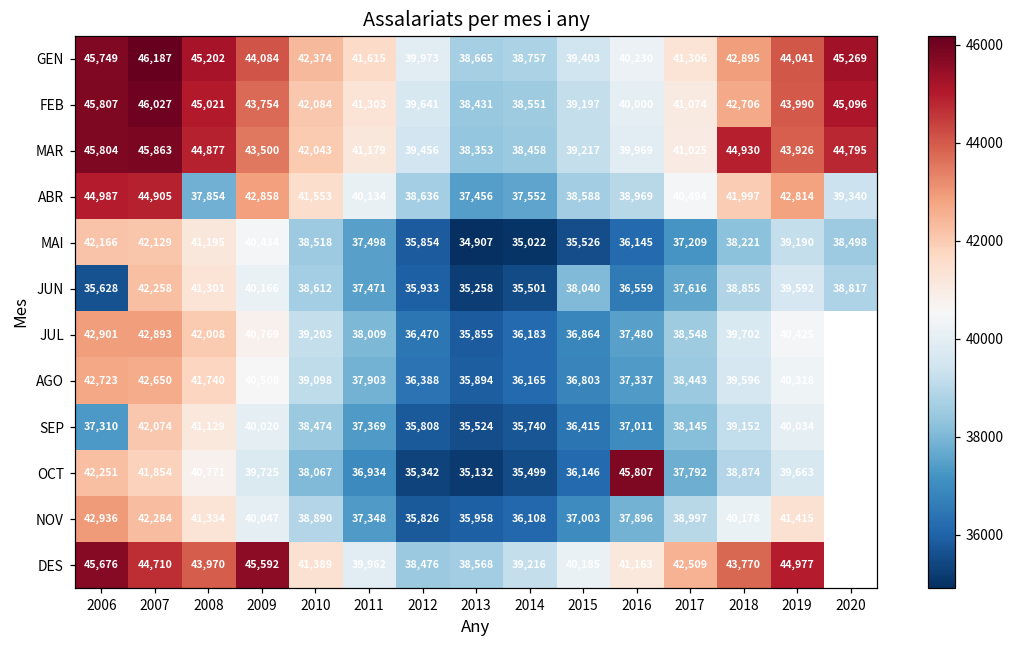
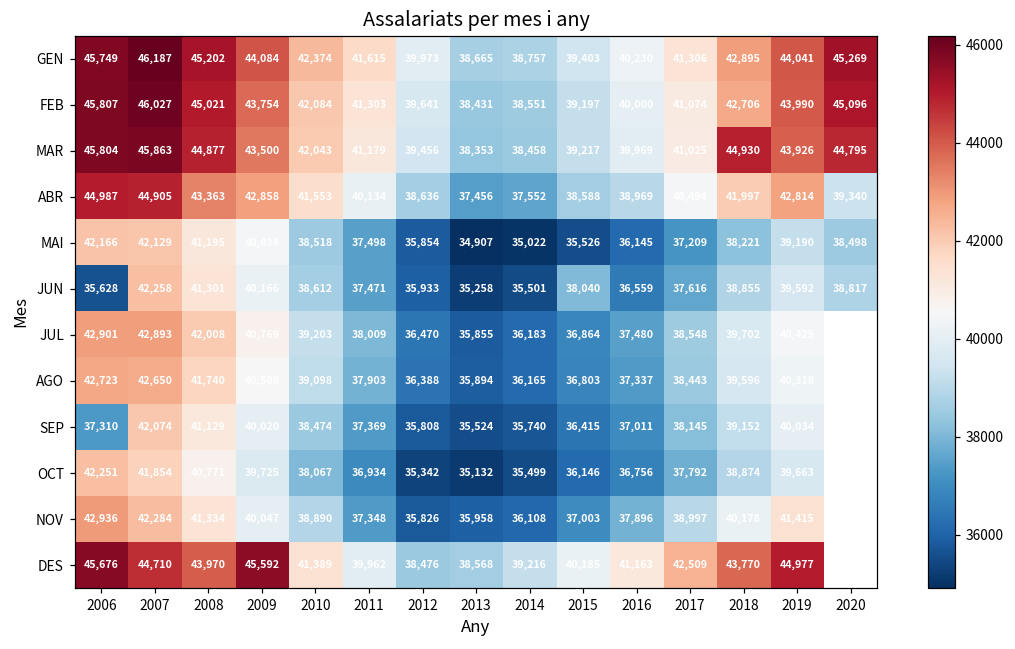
  {
    "GEN": {
      "2006": "45,749",
      "2007": "46,187",
      "2008": "45,202",
      "2009": "44,084",
      "2010": "42,374",
      "2011": "41,615",
      "2013": "38,665",
      "2014": "38,757",
      "2018": "42,895",
      "2019": "44,041",
      "2020": "45,269"
    },
    "FEB": {
      "2006": "45,807",
      "2007": "46,027",
      "2008": "45,021",
      "2009": "43,754",
      "2010": "42,084",
      "2013": "38,431",
      "2014": "38,551",
      "2015": "39,197",
      "2018": "42,706",
      "2019": "43,990",
      "2020": "45,096"
    },
    "MAR": {
      "2006": "45,804",
      "2007": "45,863",
      "2008": "44,877",
      "2009": "43,500",
      "2010": "42,043",
      "2013": "38,353",
      "2014": "38,458",
      "2015": "39,217",
      "2018": "44,930",
      "2019": "43,926",
      "2020": "44,795"
    },
    "ABR": {
      "2006": "44,987",
      "2007": "44,905",
-     "2008": "37,854",
+     "2008": "43,363",
      "2009": "42,858",
      "2010": "41,553",
      "2012": "38,636",
      "2013": "37,456",
      "2014": "37,552",
      "2015": "38,588",
      "2016": "38,969",
      "2018": "41,997",
      "2019": "42,814",
      "2020": "39,340"
    },
    "MAI": {
      "2006": "42,166",
      "2007": "42,129",
      "2010": "38,518",
      "2011": "37,498",
      "2012": "35,854",
      "2013": "34,907",
      "2014": "35,022",
      "2015": "35,526",
      "2016": "36,145",
      "2017": "37,209",
      "2018": "38,221",
      "2019": "39,190",
      "2020": "38,498"
    },
    "JUN": {
      "2006": "35,628",
      "2007": "42,258",
      "2010": "38,612",
      "2011": "37,471",
      "2012": "35,933",
      "2013": "35,258",
      "2014": "35,501",
      "2015": "38,040",
      "2016": "36,559",
      "2017": "37,616",
      "2018": "38,855",
      "2020": "38,817"
    },
    "JUL": {
      "2006": "42,901",
      "2007": "42,893",
      "2008": "42,008",
      "2010": "39,203",
      "2011": "38,009",
      "2012": "36,470",
      "2013": "35,855",
      "2014": "36,183",
      "2015": "36,864",
      "2016": "37,480",
      "2017": "38,548"
    },
    "AGO": {
      "2006": "42,723",
      "2007": "42,650",
      "2008": "41,740",
      "2010": "39,098",
      "2011": "37,903",
      "2012": "36,388",
      "2013": "35,894",
      "2014": "36,165",
      "2015": "36,803",
      "2016": "37,337",
      "2017": "38,443"
    },
    "SEP": {
      "2006": "37,310",
      "2007": "42,074",
      "2010": "38,474",
      "2011": "37,369",
      "2012": "35,808",
      "2013": "35,524",
      "2014": "35,740",
      "2015": "36,415",
      "2016": "37,011",
      "2017": "38,145",
      "2018": "39,152"
    },
    "OCT": {
      "2006": "42,251",
      "2007": "41,854",
      "2010": "38,067",
      "2011": "36,934",
      "2012": "35,342",
      "2013": "35,132",
      "2014": "35,499",
      "2015": "36,146",
-     "2016": "45,807",
+     "2016": "36,756",
      "2017": "37,792",
      "2018": "38,874"
    },
    "NOV": {
      "2006": "42,936",
      "2007": "42,284",
      "2010": "38,890",
      "2011": "37,348",
      "2012": "35,826",
      "2013": "35,958",
      "2014": "36,108",
      "2015": "37,003",
      "2016": "37,896",
      "2017": "38,997"
    },
    "DES": {
      "2006": "45,676",
      "2007": "44,710",
      "2008": "43,970",
      "2009": "45,592",
      "2012": "38,476",
      "2013": "38,568",
      "2014": "39,216",
      "2017": "42,509",
      "2018": "43,770",
      "2019": "44,977"
    }
  }
